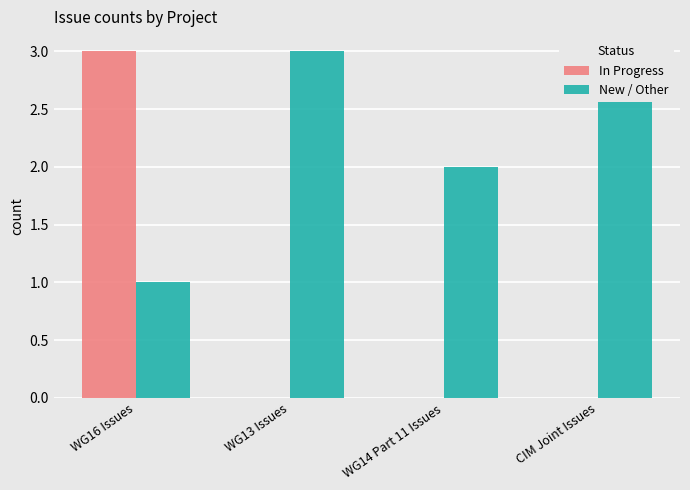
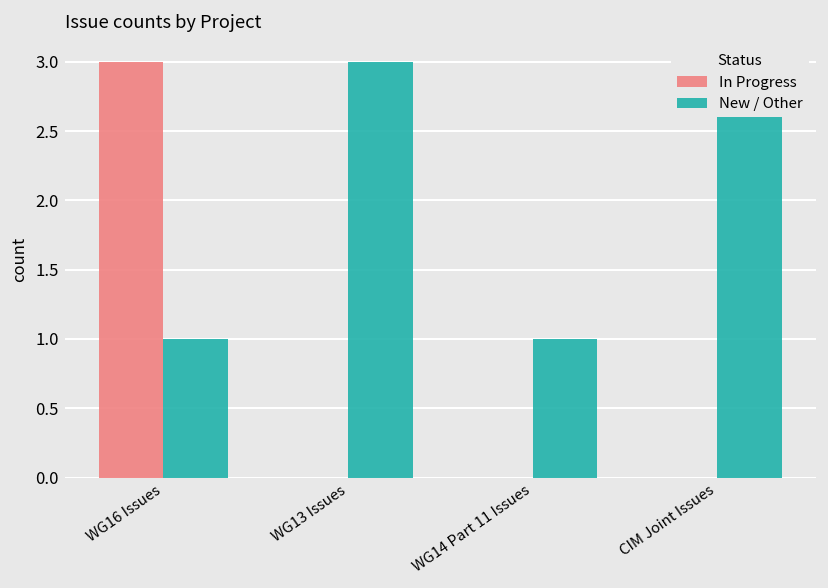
  {
    "In Progress": {
      "WG16 Issues": 3,
      "WG13 Issues": 0,
      "WG14 Part 11 Issues": 0,
      "CIM Joint Issues": 0
    },
    "New / Other": {
      "WG16 Issues": 1,
      "WG13 Issues": 3,
-     "WG14 Part 11 Issues": 2
+     "WG14 Part 11 Issues": 1
    }
  }
